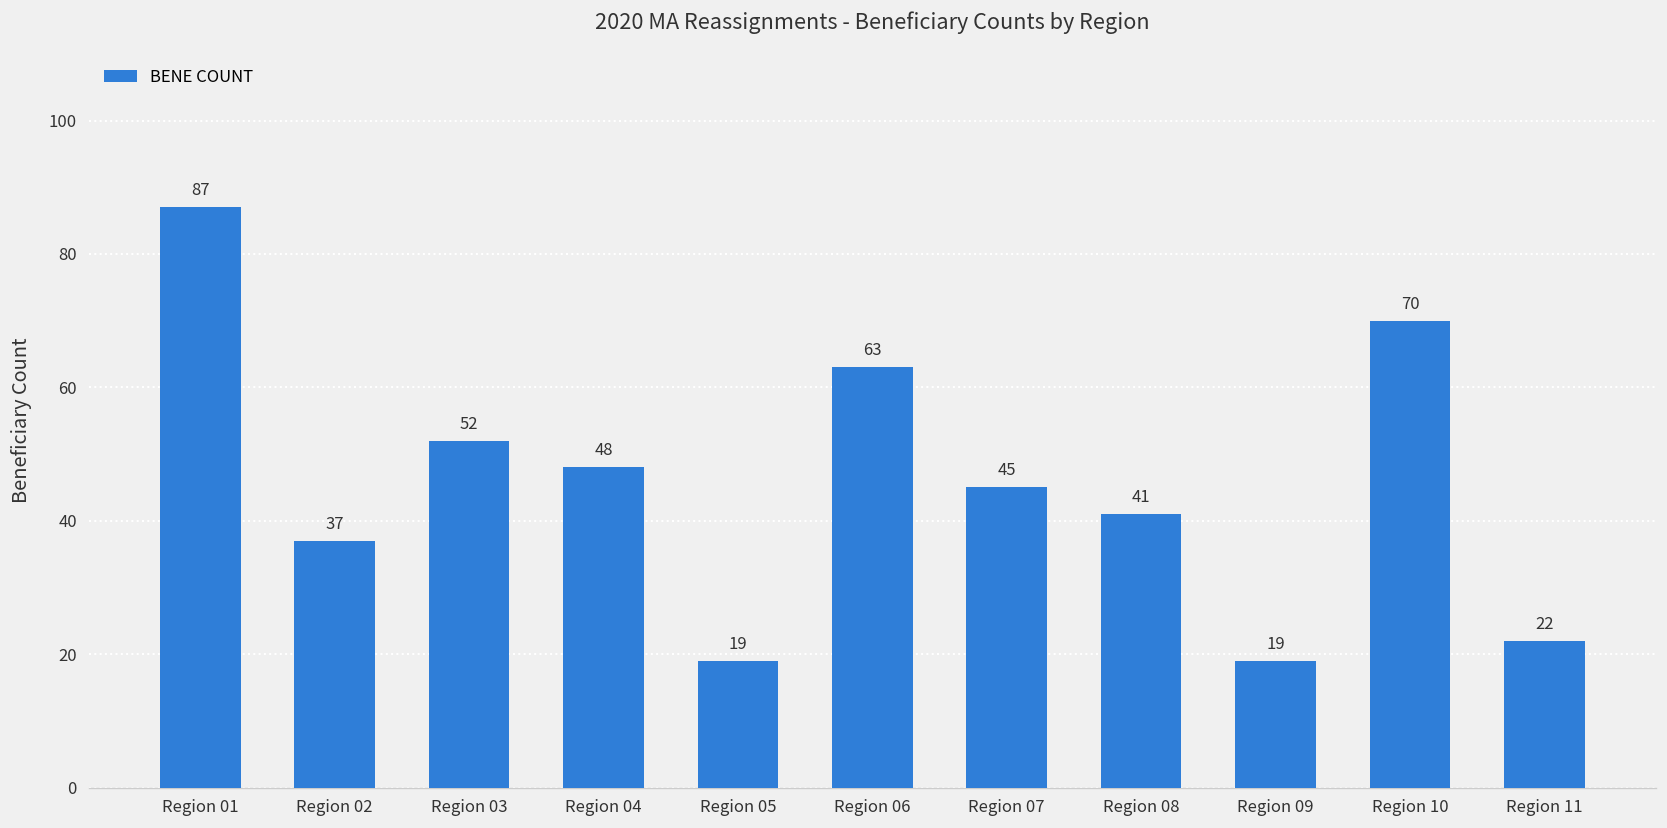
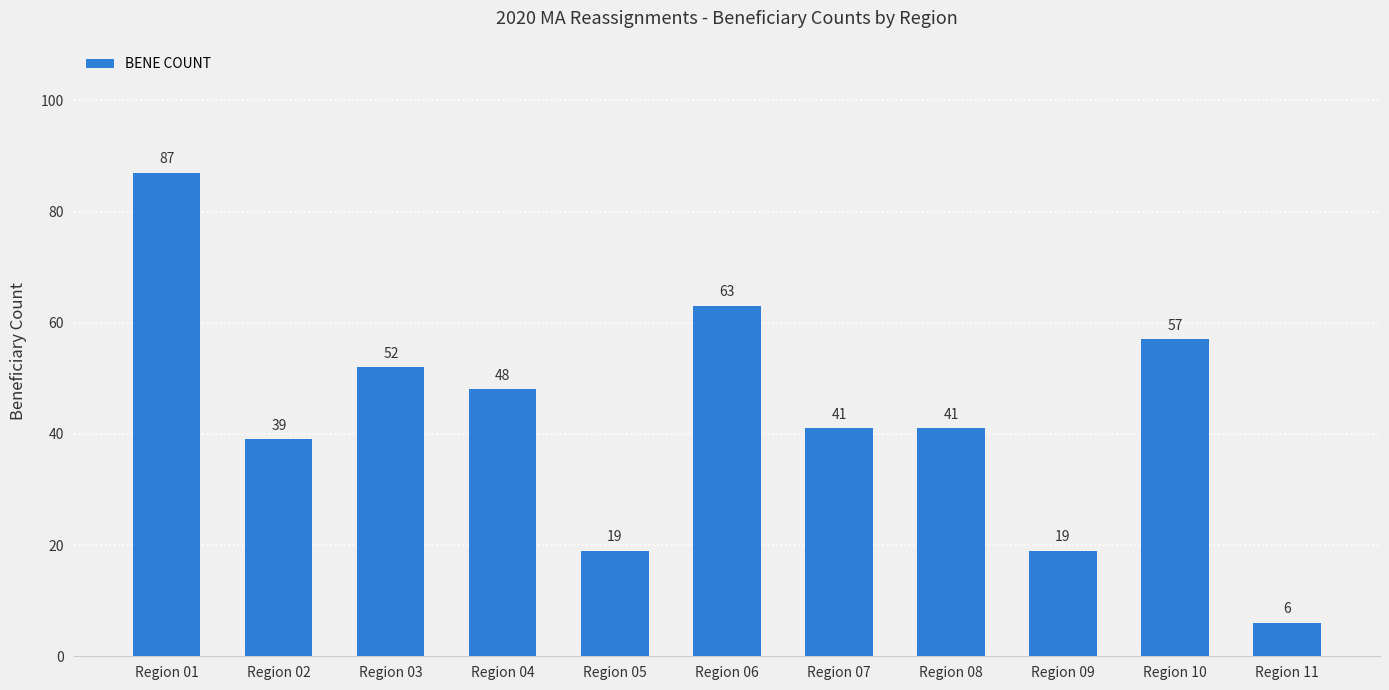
  {
    "Region 01": 87,
-   "Region 02": 37,
+   "Region 02": 39,
    "Region 03": 52,
    "Region 04": 48,
    "Region 05": 19,
    "Region 06": 63,
-   "Region 07": 45,
+   "Region 07": 41,
    "Region 08": 41,
    "Region 09": 19,
-   "Region 10": 70,
-   "Region 11": 22
+   "Region 10": 57,
+   "Region 11": 6
  }
